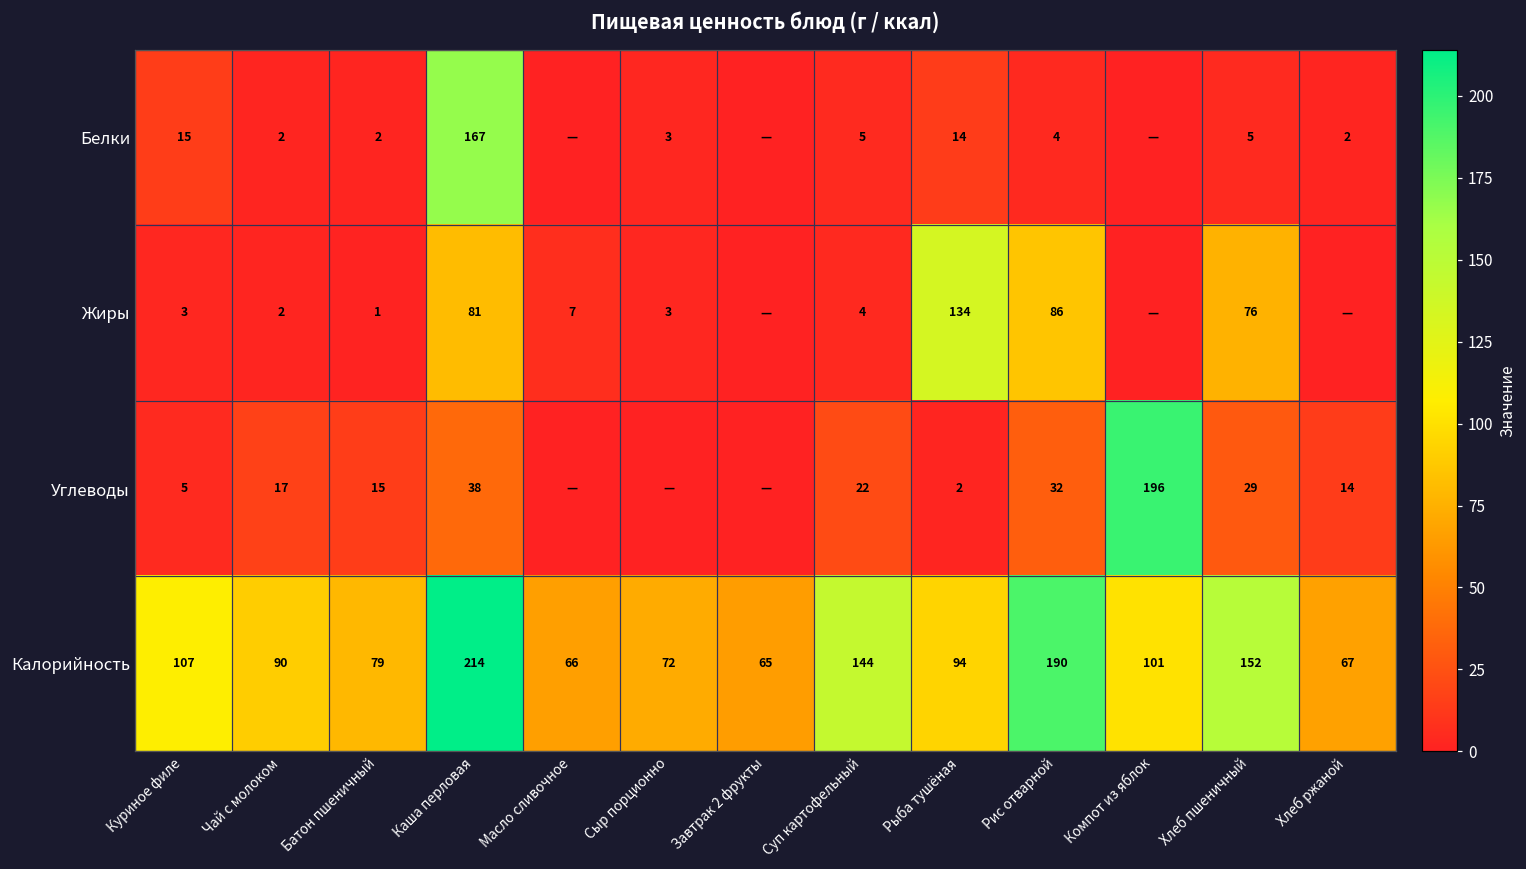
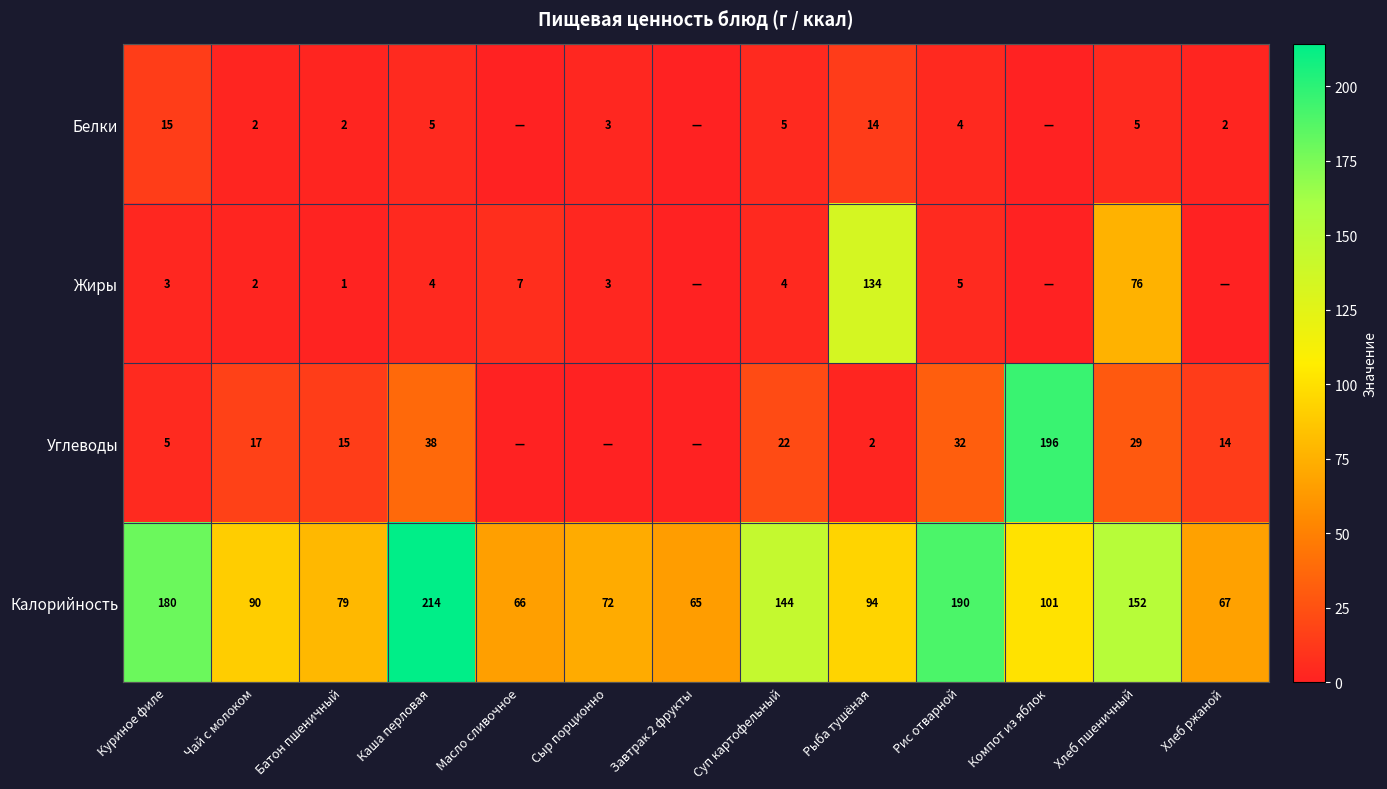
  {
    "Белки": {
      "Куриное филе": 15,
      "Чай с молоком": 2,
      "Батон пшеничный": 2,
-     "Каша перловая": 167,
+     "Каша перловая": 5,
      "Сыр порционно": 3,
      "Суп картофельный": 5,
      "Рыба тушёная": 14,
      "Рис отварной": 4,
      "Хлеб пшеничный": 5,
      "Хлеб ржаной": 2
    },
    "Жиры": {
      "Куриное филе": 3,
      "Чай с молоком": 2,
      "Батон пшеничный": 1,
-     "Каша перловая": 81,
+     "Каша перловая": 4,
      "Масло сливочное": 7,
      "Сыр порционно": 3,
      "Суп картофельный": 4,
      "Рыба тушёная": 134,
-     "Рис отварной": 86,
+     "Рис отварной": 5,
      "Хлеб пшеничный": 76
    },
    "Углеводы": {
      "Куриное филе": 5,
      "Чай с молоком": 17,
      "Батон пшеничный": 15,
      "Каша перловая": 38,
      "Суп картофельный": 22,
      "Рыба тушёная": 2,
      "Рис отварной": 32,
      "Компот из яблок": 196,
      "Хлеб пшеничный": 29,
      "Хлеб ржаной": 14
    },
    "Калорийность": {
-     "Куриное филе": 107,
+     "Куриное филе": 180,
      "Чай с молоком": 90,
      "Батон пшеничный": 79,
      "Каша перловая": 214,
      "Масло сливочное": 66,
      "Сыр порционно": 72,
      "Завтрак 2 фрукты": 65,
      "Суп картофельный": 144,
      "Рыба тушёная": 94,
      "Рис отварной": 190,
      "Компот из яблок": 101,
      "Хлеб пшеничный": 152,
      "Хлеб ржаной": 67
    }
  }
